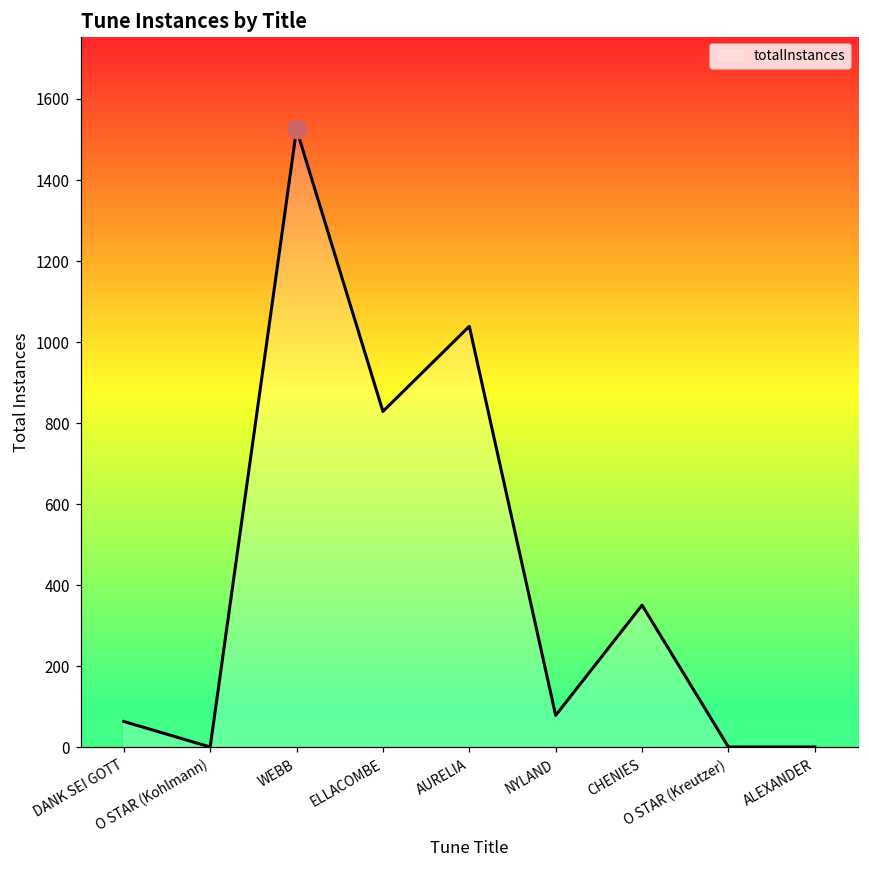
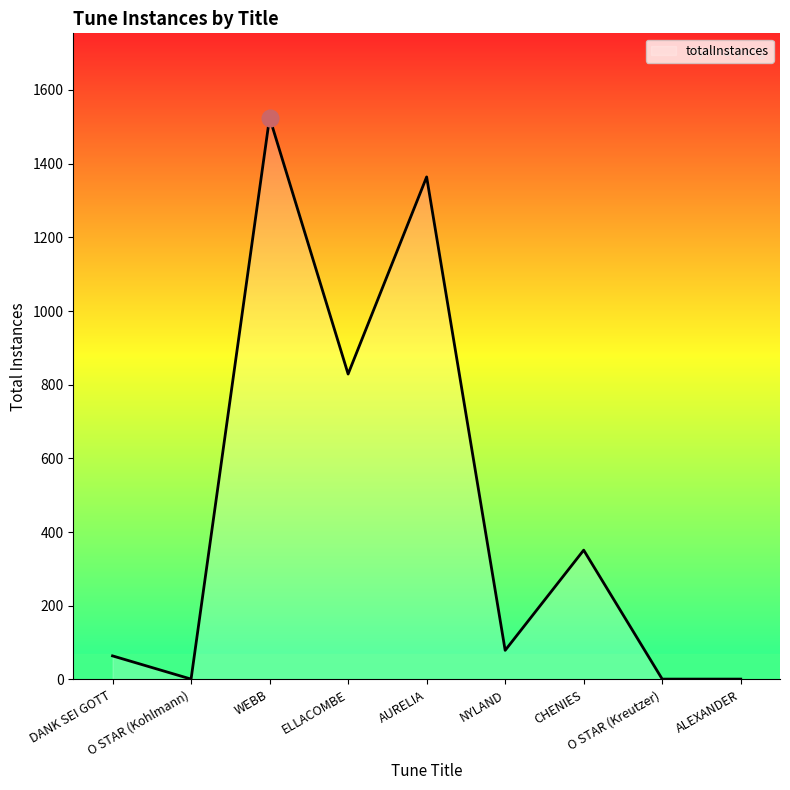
  {
    "totalInstances": {
      "ELLACOMBE": 830,
-     "AURELIA": 1040,
+     "AURELIA": 1360,
      "NYLAND": 80,
      "CHENIES": 350
    }
  }
